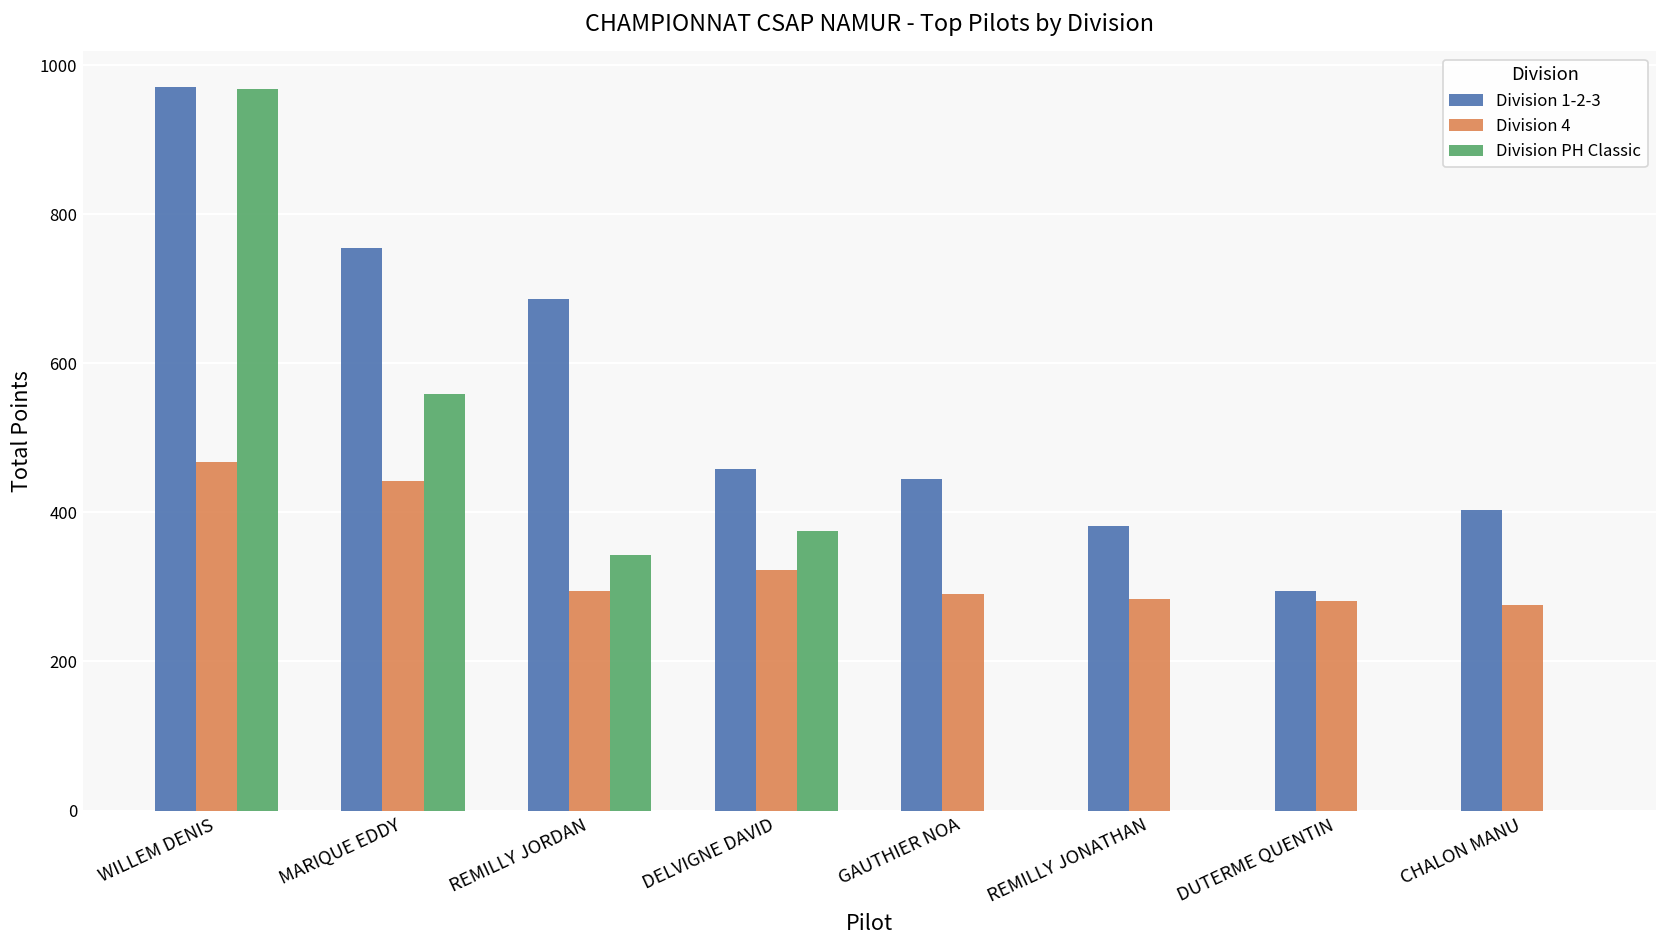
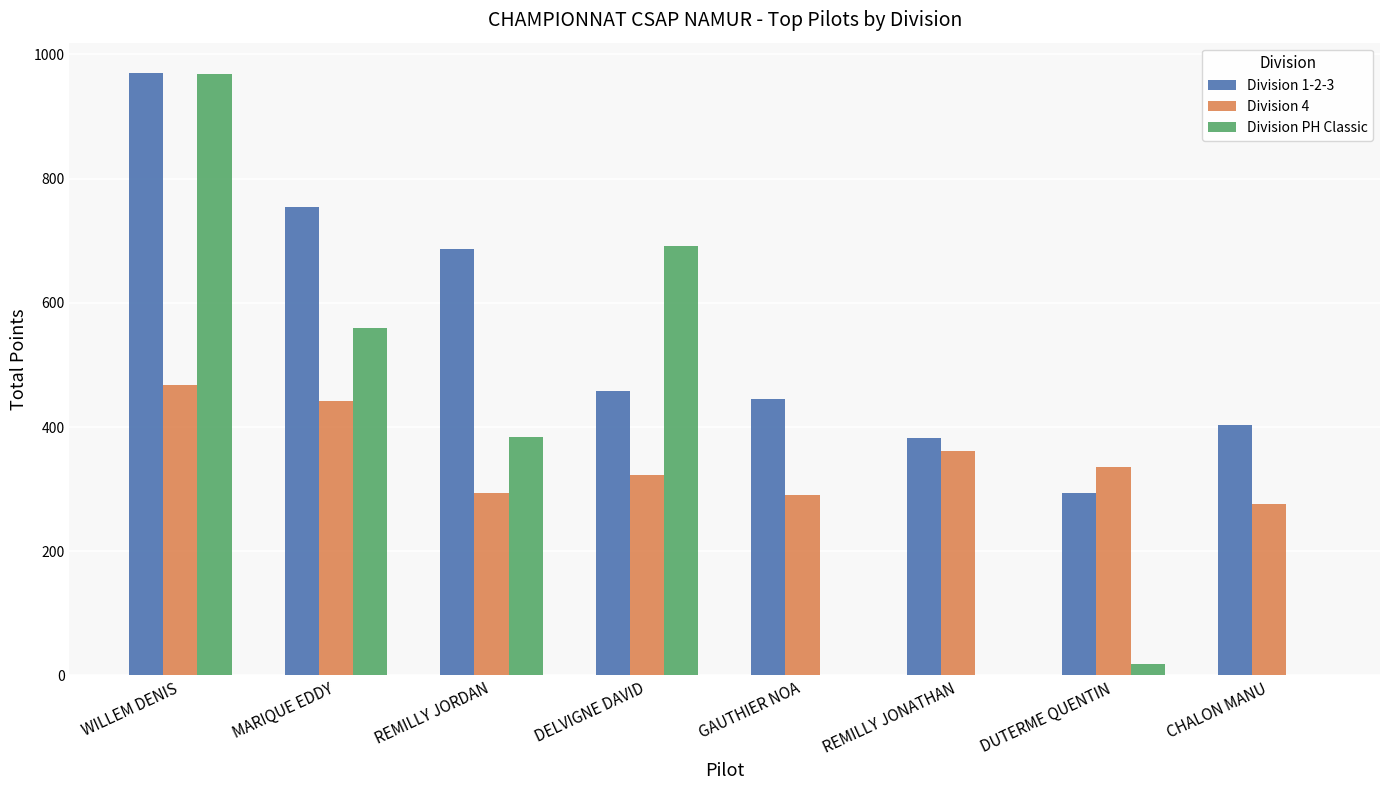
  {
    "Division 1-2-3": {
      "WILLEM DENIS": 970,
      "MARIQUE EDDY": 760,
      "REMILLY JORDAN": 690,
      "DELVIGNE DAVID": 460,
      "GAUTHIER NOA": 450,
      "REMILLY JONATHAN": 380,
      "DUTERME QUENTIN": 290,
      "CHALON MANU": 400
    },
    "Division 4": {
      "WILLEM DENIS": 470,
      "MARIQUE EDDY": 440,
      "REMILLY JORDAN": 290,
      "DELVIGNE DAVID": 320,
      "GAUTHIER NOA": 290,
-     "REMILLY JONATHAN": 280,
-     "DUTERME QUENTIN": 280,
+     "REMILLY JONATHAN": 360,
+     "DUTERME QUENTIN": 340,
      "CHALON MANU": 280
    },
    "Division PH Classic": {
      "WILLEM DENIS": 970,
      "MARIQUE EDDY": 560,
-     "REMILLY JORDAN": 340,
-     "DELVIGNE DAVID": 380,
+     "REMILLY JORDAN": 380,
+     "DELVIGNE DAVID": 690,
      "GAUTHIER NOA": 0,
      "REMILLY JONATHAN": 0,
-     "DUTERME QUENTIN": 0,
+     "DUTERME QUENTIN": 20,
      "CHALON MANU": 0
    }
  }
